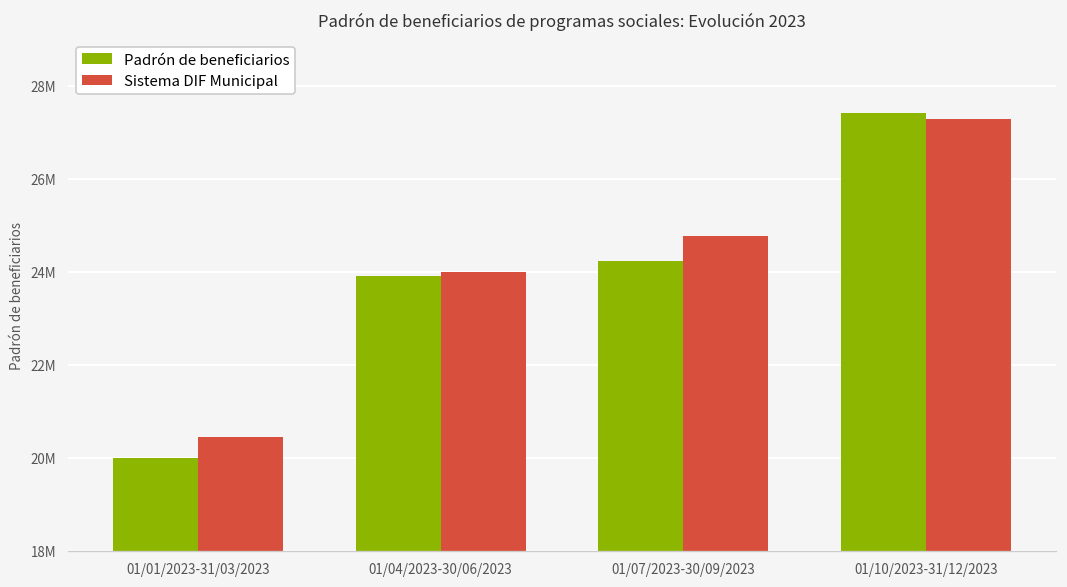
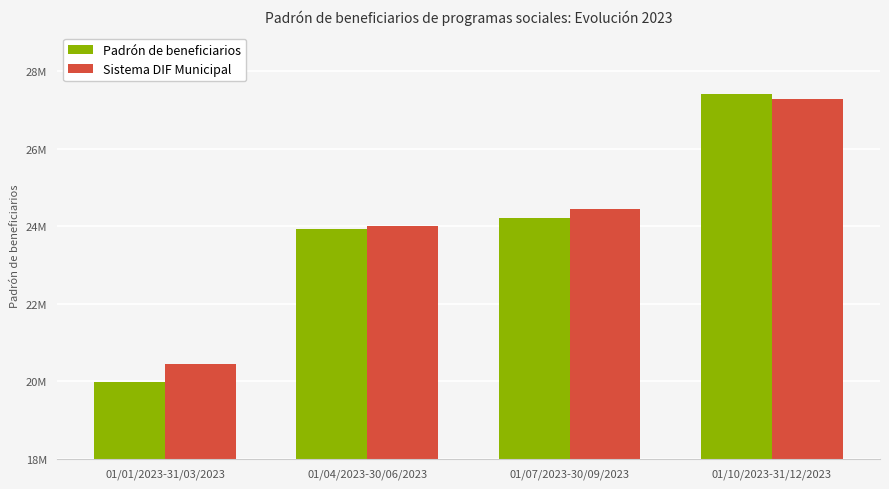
  {
    "Padrón de beneficiarios": {
      "01/01/2023-31/03/2023": 20000000,
      "01/04/2023-30/06/2023": 23900000,
      "01/07/2023-30/09/2023": 24200000,
      "01/10/2023-31/12/2023": 27400000
    },
    "Sistema DIF Municipal": {
      "01/01/2023-31/03/2023": 20500000,
      "01/04/2023-30/06/2023": 24000000,
-     "01/07/2023-30/09/2023": 24800000,
+     "01/07/2023-30/09/2023": 24500000,
      "01/10/2023-31/12/2023": 27300000
    }
  }
